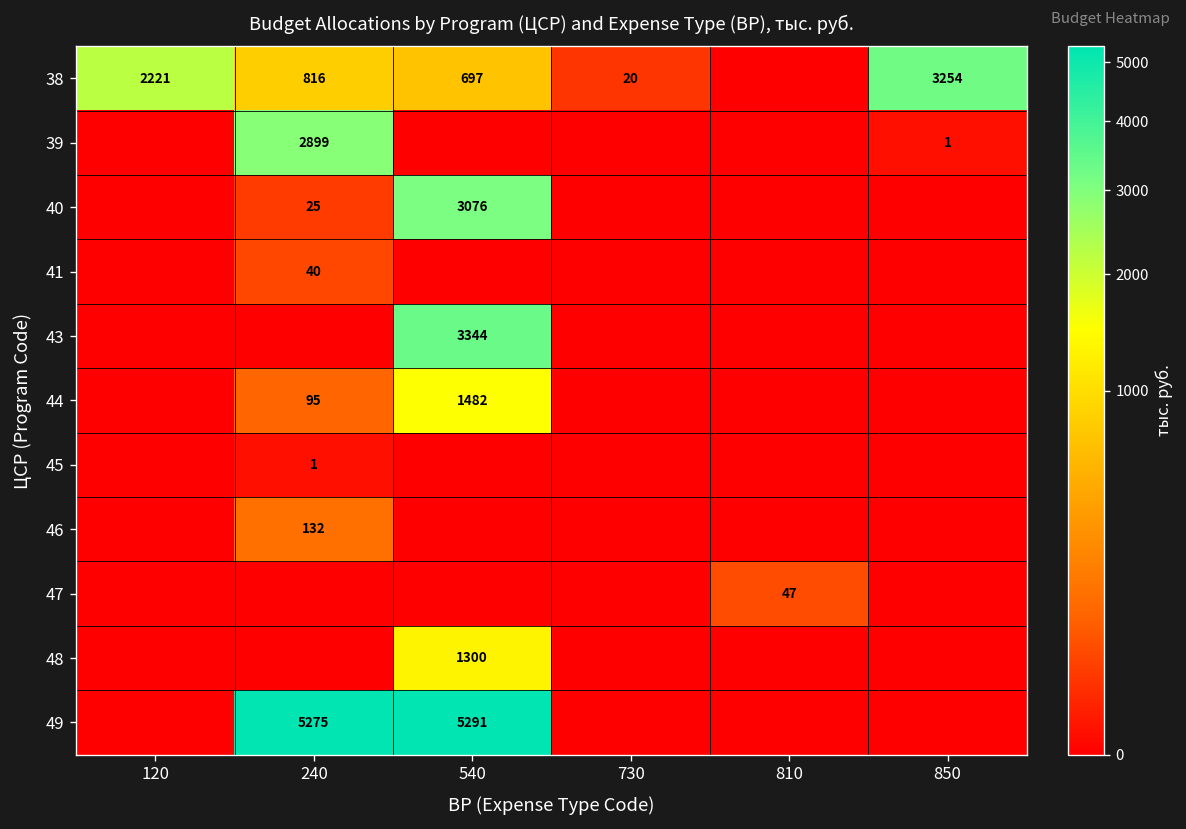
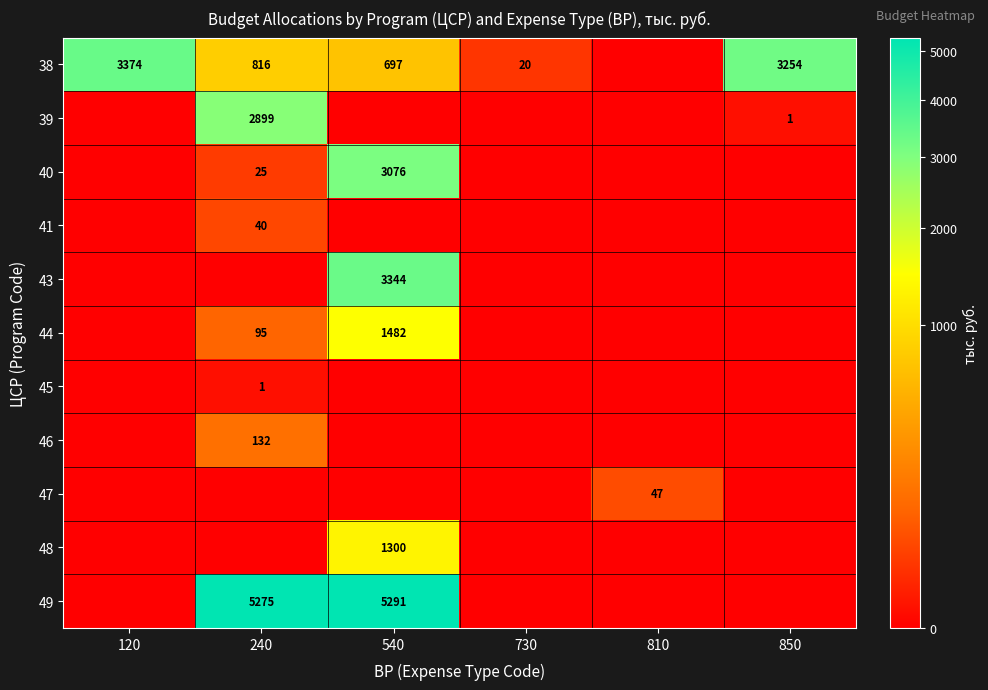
  {
    "38": {
-     "120": 2221,
+     "120": 3374,
      "240": 816,
      "540": 697,
      "730": 20,
      "850": 3254
    },
    "39": {
      "240": 2899,
      "850": 1
    },
    "40": {
      "240": 25,
      "540": 3076
    },
    "41": {
      "240": 40
    },
    "43": {
      "540": 3344
    },
    "44": {
      "240": 95,
      "540": 1482
    },
    "45": {
      "240": 1
    },
    "46": {
      "240": 132
    },
    "47": {
      "810": 47
    },
    "48": {
      "540": 1300
    },
    "49": {
      "240": 5275,
      "540": 5291
    }
  }
